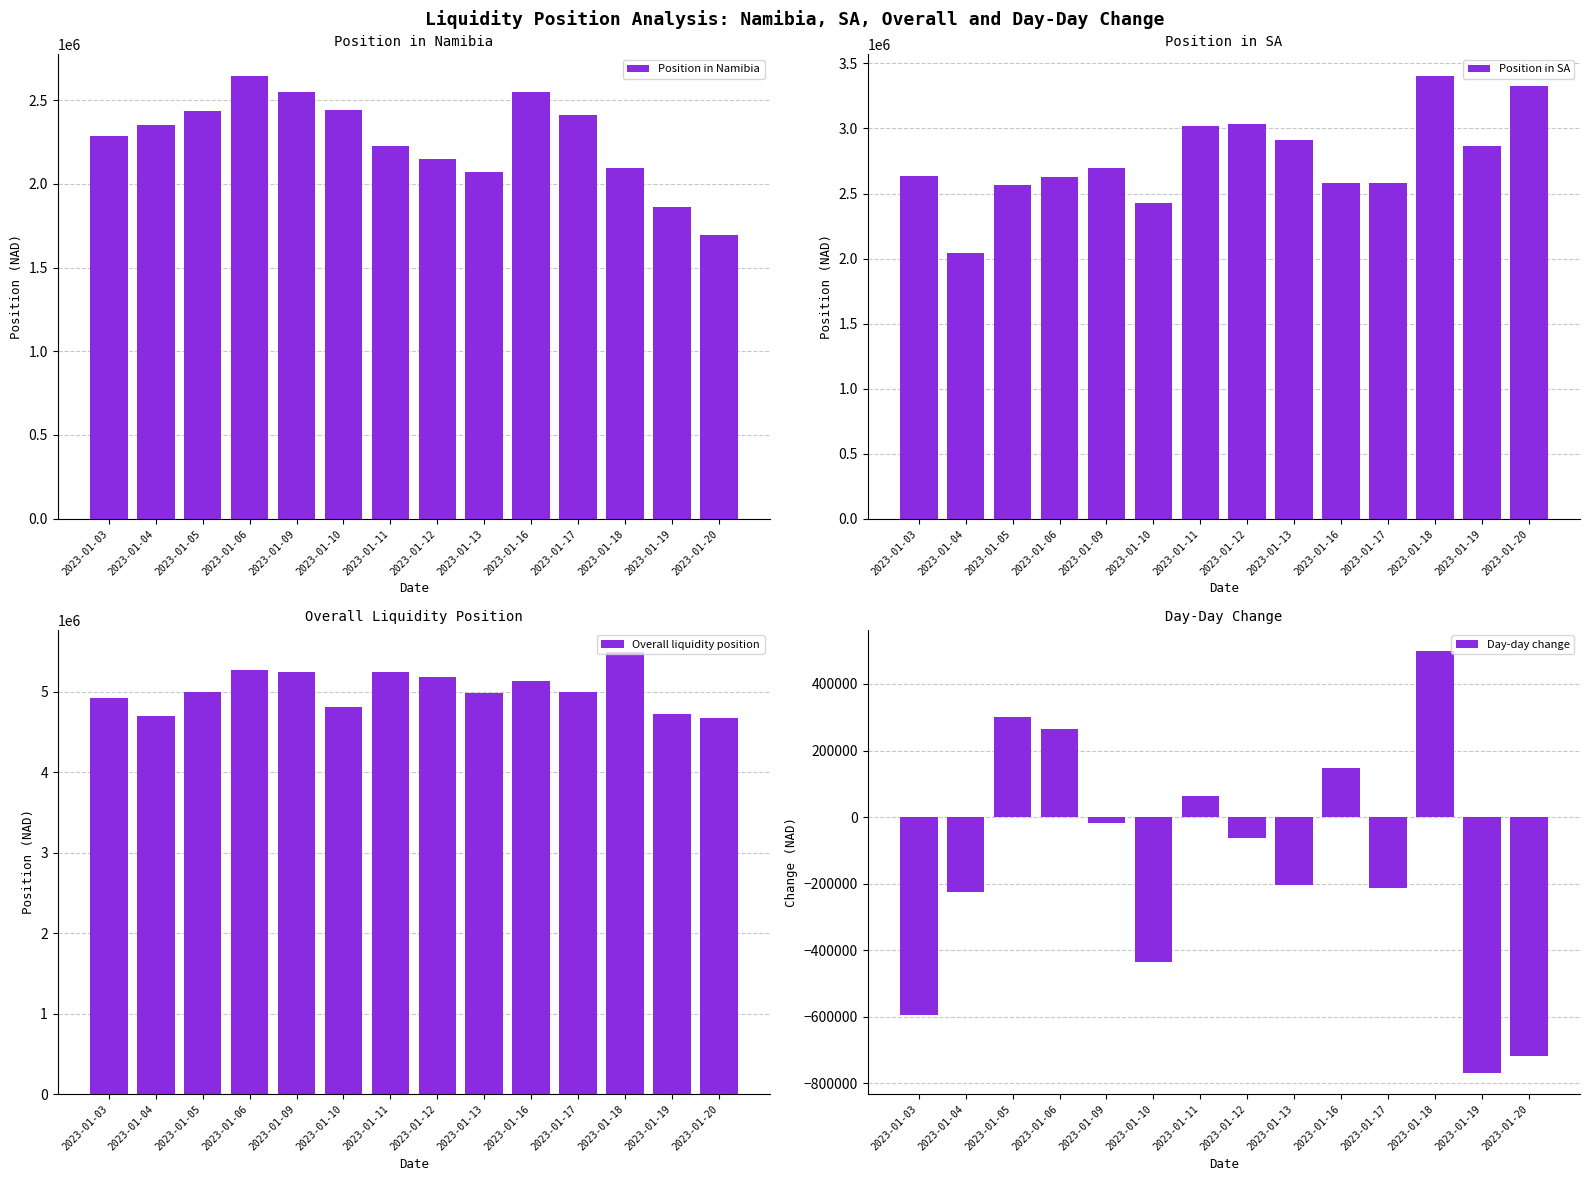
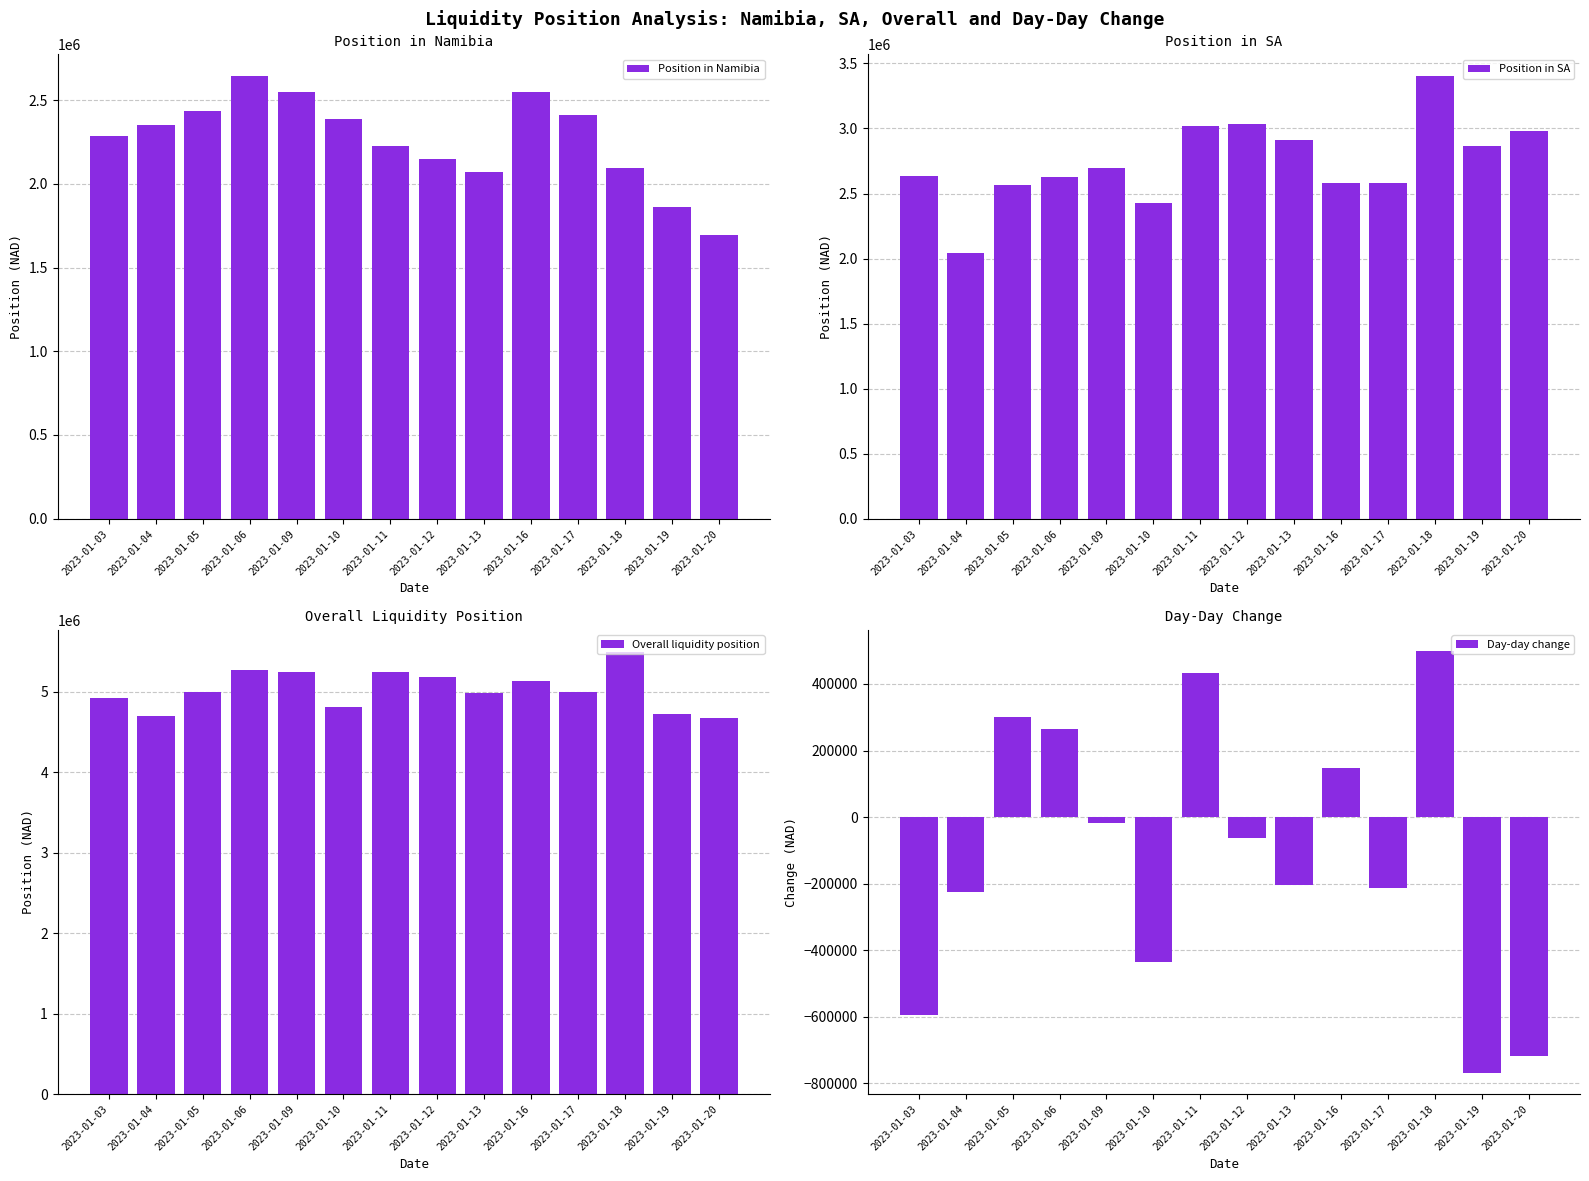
  {
    "Position in Namibia": {
      "2023-01-03": 2290000,
      "2023-01-04": 2350000,
      "2023-01-05": 2430000,
      "2023-01-06": 2640000,
      "2023-01-09": 2550000,
-     "2023-01-10": 2440000,
+     "2023-01-10": 2390000,
      "2023-01-11": 2230000,
      "2023-01-12": 2150000,
      "2023-01-13": 2070000,
      "2023-01-16": 2550000,
      "2023-01-17": 2410000,
      "2023-01-18": 2100000,
      "2023-01-19": 1860000,
      "2023-01-20": 1690000
    },
    "Position in SA": {
      "2023-01-03": 2640000,
      "2023-01-04": 2040000,
      "2023-01-05": 2570000,
      "2023-01-06": 2620000,
      "2023-01-09": 2700000,
      "2023-01-10": 2420000,
      "2023-01-11": 3020000,
      "2023-01-12": 3030000,
      "2023-01-13": 2910000,
      "2023-01-16": 2580000,
      "2023-01-17": 2580000,
      "2023-01-18": 3400000,
      "2023-01-19": 2870000,
-     "2023-01-20": 3330000
+     "2023-01-20": 2980000
    },
    "Overall Liquidity Position": {
      "2023-01-03": 4900000,
      "2023-01-04": 4700000,
      "2023-01-05": 5000000,
      "2023-01-06": 5300000,
      "2023-01-09": 5200000,
      "2023-01-10": 4800000,
      "2023-01-11": 5200000,
      "2023-01-12": 5200000,
      "2023-01-13": 5000000,
      "2023-01-16": 5100000,
      "2023-01-17": 5000000,
      "2023-01-19": 4700000,
      "2023-01-20": 4700000
    },
    "Day-Day Change": {
      "2023-01-03": -600000,
      "2023-01-04": -230000,
      "2023-01-05": 300000,
      "2023-01-06": 260000,
      "2023-01-09": -20000,
      "2023-01-10": -440000,
-     "2023-01-11": 60000,
+     "2023-01-11": 430000,
      "2023-01-12": -60000,
      "2023-01-13": -200000,
      "2023-01-16": 150000,
      "2023-01-17": -210000,
      "2023-01-18": 500000,
      "2023-01-19": -770000,
      "2023-01-20": -720000
    }
  }
